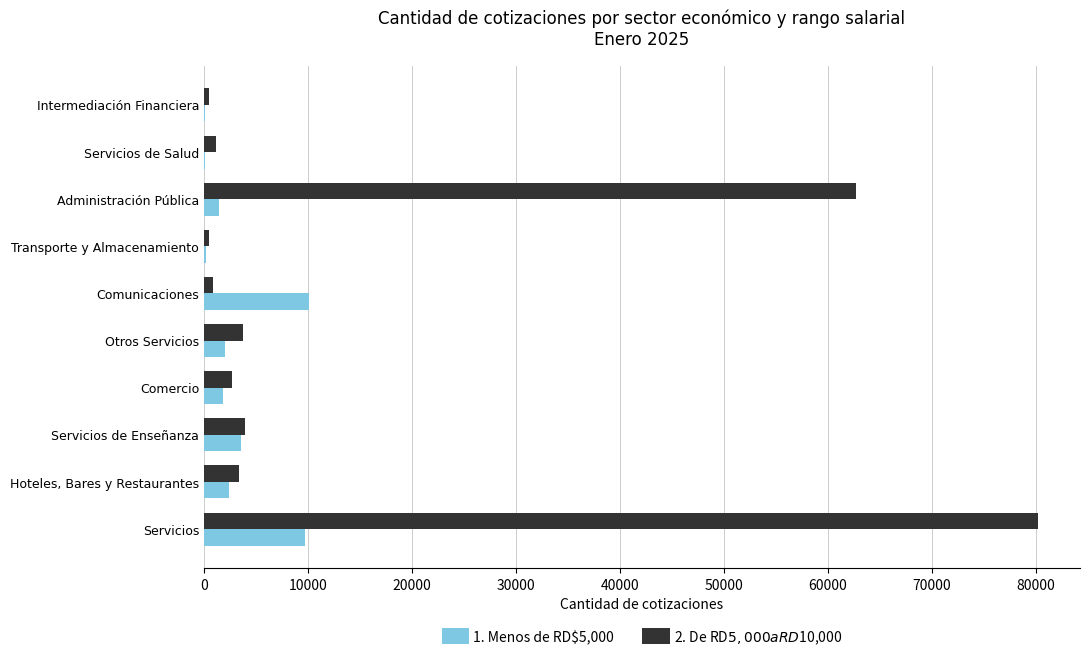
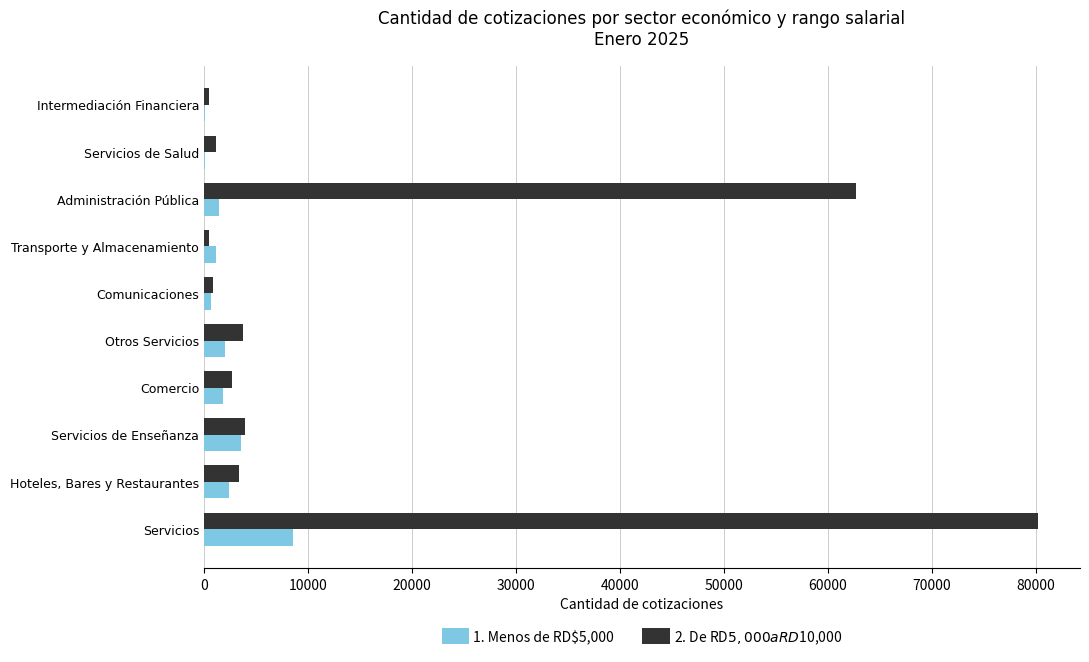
  {
    "1. Menos de RD$5,000": {
      "Administración Pública": 1400,
-     "Transporte y Almacenamiento": 200,
-     "Comunicaciones": 10100,
+     "Transporte y Almacenamiento": 1200,
+     "Comunicaciones": 700,
      "Otros Servicios": 2000,
      "Comercio": 1800,
      "Servicios de Enseñanza": 3500,
      "Hoteles, Bares y Restaurantes": 2400,
-     "Servicios": 9700
+     "Servicios": 8600
    }
  }
